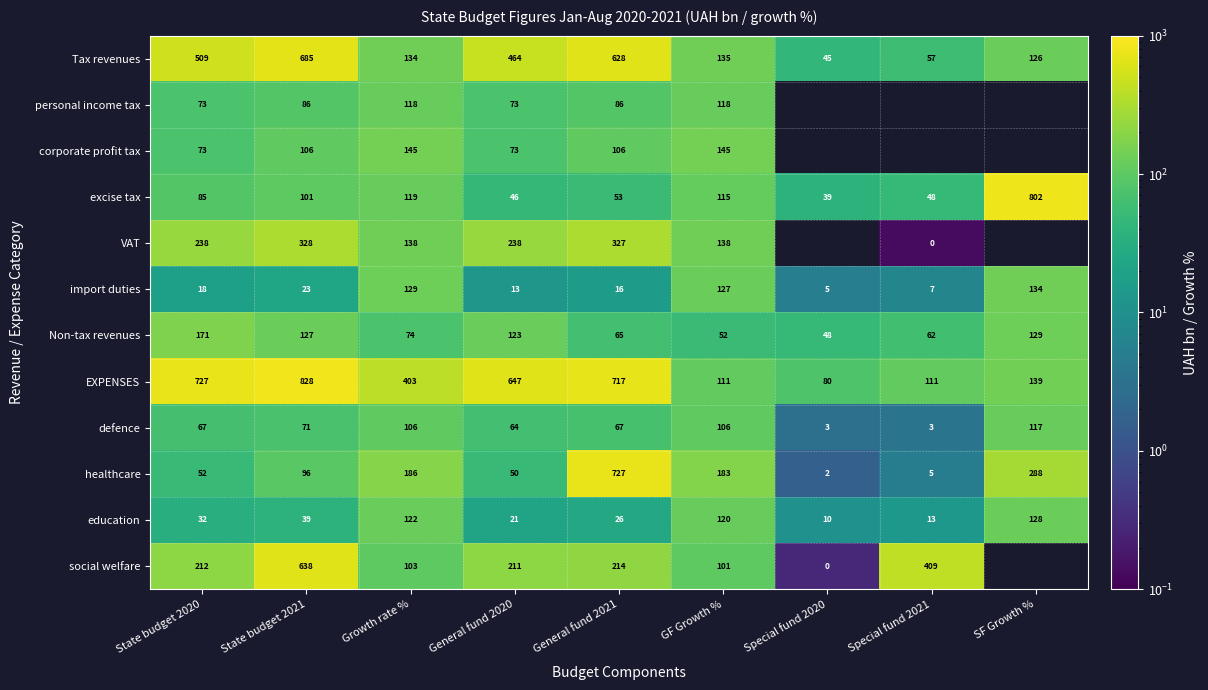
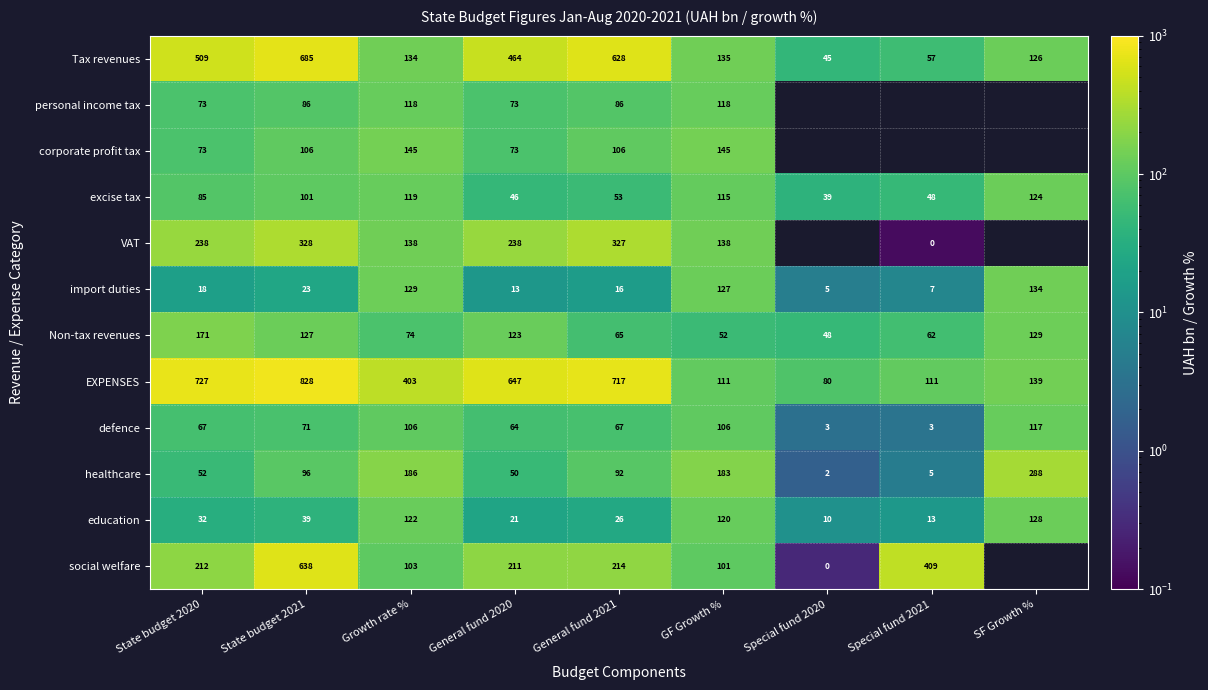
  {
    "Tax revenues": {
      "State budget 2020": 509,
      "State budget 2021": 685,
      "Growth rate %": 134,
      "General fund 2020": 464,
      "General fund 2021": 628,
      "GF Growth %": 135,
      "Special fund 2020": 45,
      "Special fund 2021": 57,
      "SF Growth %": 126
    },
    "personal income tax": {
      "State budget 2020": 73,
      "State budget 2021": 86,
      "Growth rate %": 118,
      "General fund 2020": 73,
      "General fund 2021": 86,
      "GF Growth %": 118
    },
    "corporate profit tax": {
      "State budget 2020": 73,
      "State budget 2021": 106,
      "Growth rate %": 145,
      "General fund 2020": 73,
      "General fund 2021": 106,
      "GF Growth %": 145
    },
    "excise tax": {
      "State budget 2020": 85,
      "State budget 2021": 101,
      "Growth rate %": 119,
      "General fund 2020": 46,
      "General fund 2021": 53,
      "GF Growth %": 115,
      "Special fund 2020": 39,
      "Special fund 2021": 48,
-     "SF Growth %": 802
+     "SF Growth %": 124
    },
    "VAT": {
      "State budget 2020": 238,
      "State budget 2021": 328,
      "Growth rate %": 138,
      "General fund 2020": 238,
      "General fund 2021": 327,
      "GF Growth %": 138,
      "Special fund 2021": 0
    },
    "import duties": {
      "State budget 2020": 18,
      "State budget 2021": 23,
      "Growth rate %": 129,
      "General fund 2020": 13,
      "General fund 2021": 16,
      "GF Growth %": 127,
      "Special fund 2020": 5,
      "Special fund 2021": 7,
      "SF Growth %": 134
    },
    "Non-tax revenues": {
      "State budget 2020": 171,
      "State budget 2021": 127,
      "Growth rate %": 74,
      "General fund 2020": 123,
      "General fund 2021": 65,
      "GF Growth %": 52,
      "Special fund 2020": 48,
      "Special fund 2021": 62,
      "SF Growth %": 129
    },
    "EXPENSES": {
      "State budget 2020": 727,
      "State budget 2021": 828,
      "Growth rate %": 403,
      "General fund 2020": 647,
      "General fund 2021": 717,
      "GF Growth %": 111,
      "Special fund 2020": 80,
      "Special fund 2021": 111,
      "SF Growth %": 139
    },
    "defence": {
      "State budget 2020": 67,
      "State budget 2021": 71,
      "Growth rate %": 106,
      "General fund 2020": 64,
      "General fund 2021": 67,
      "GF Growth %": 106,
      "Special fund 2020": 3,
      "Special fund 2021": 3,
      "SF Growth %": 117
    },
    "healthcare": {
      "State budget 2020": 52,
      "State budget 2021": 96,
      "Growth rate %": 186,
      "General fund 2020": 50,
-     "General fund 2021": 727,
+     "General fund 2021": 92,
      "GF Growth %": 183,
      "Special fund 2020": 2,
      "Special fund 2021": 5,
      "SF Growth %": 288
    },
    "education": {
      "State budget 2020": 32,
      "State budget 2021": 39,
      "Growth rate %": 122,
      "General fund 2020": 21,
      "General fund 2021": 26,
      "GF Growth %": 120,
      "Special fund 2020": 10,
      "Special fund 2021": 13,
      "SF Growth %": 128
    },
    "social welfare": {
      "State budget 2020": 212,
      "State budget 2021": 638,
      "Growth rate %": 103,
      "General fund 2020": 211,
      "General fund 2021": 214,
      "GF Growth %": 101,
      "Special fund 2020": 0,
      "Special fund 2021": 409
    }
  }
